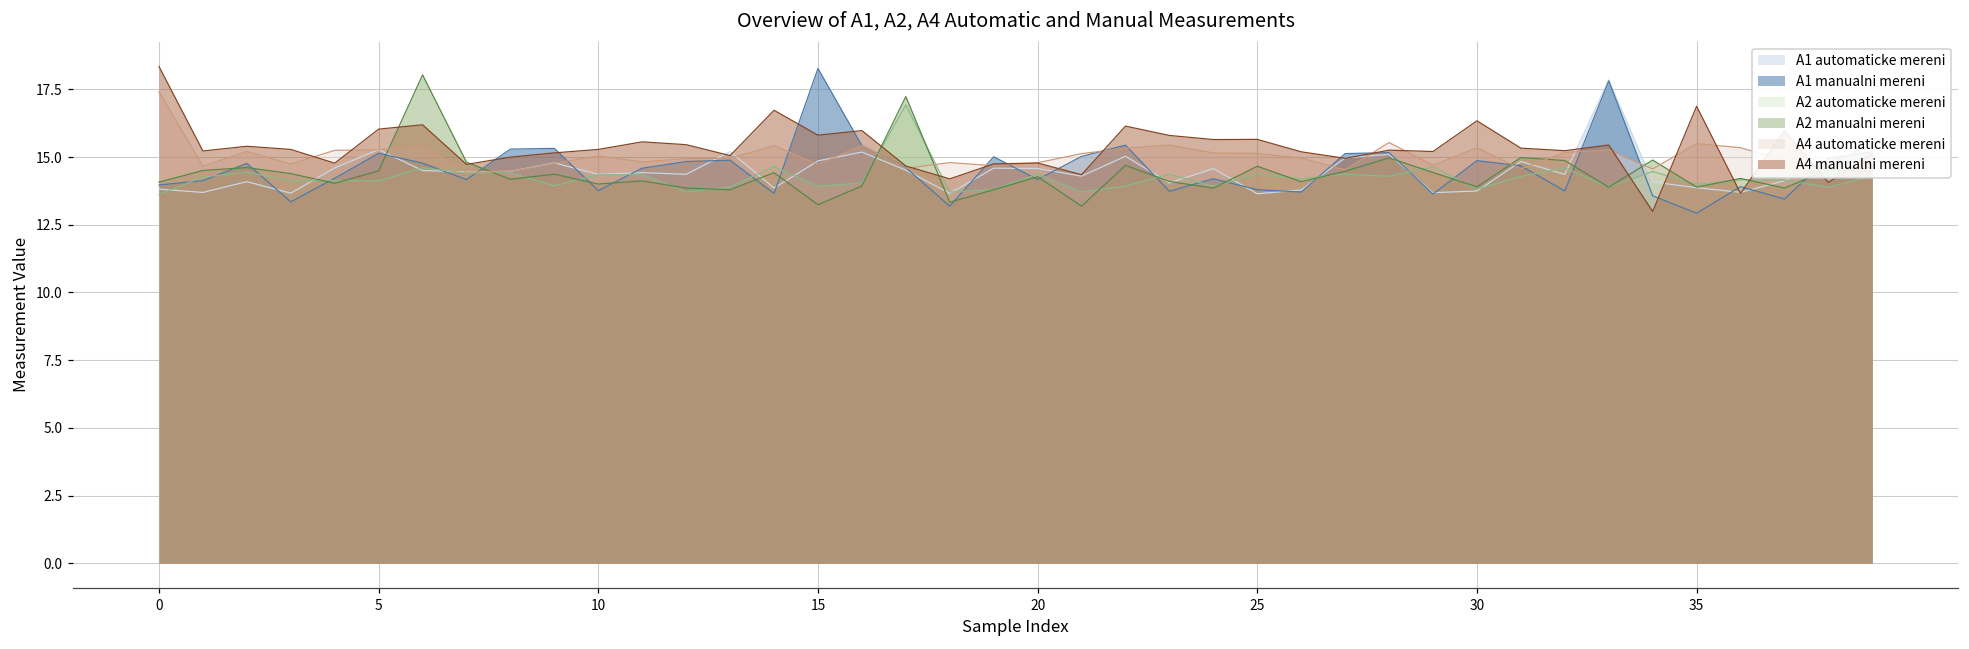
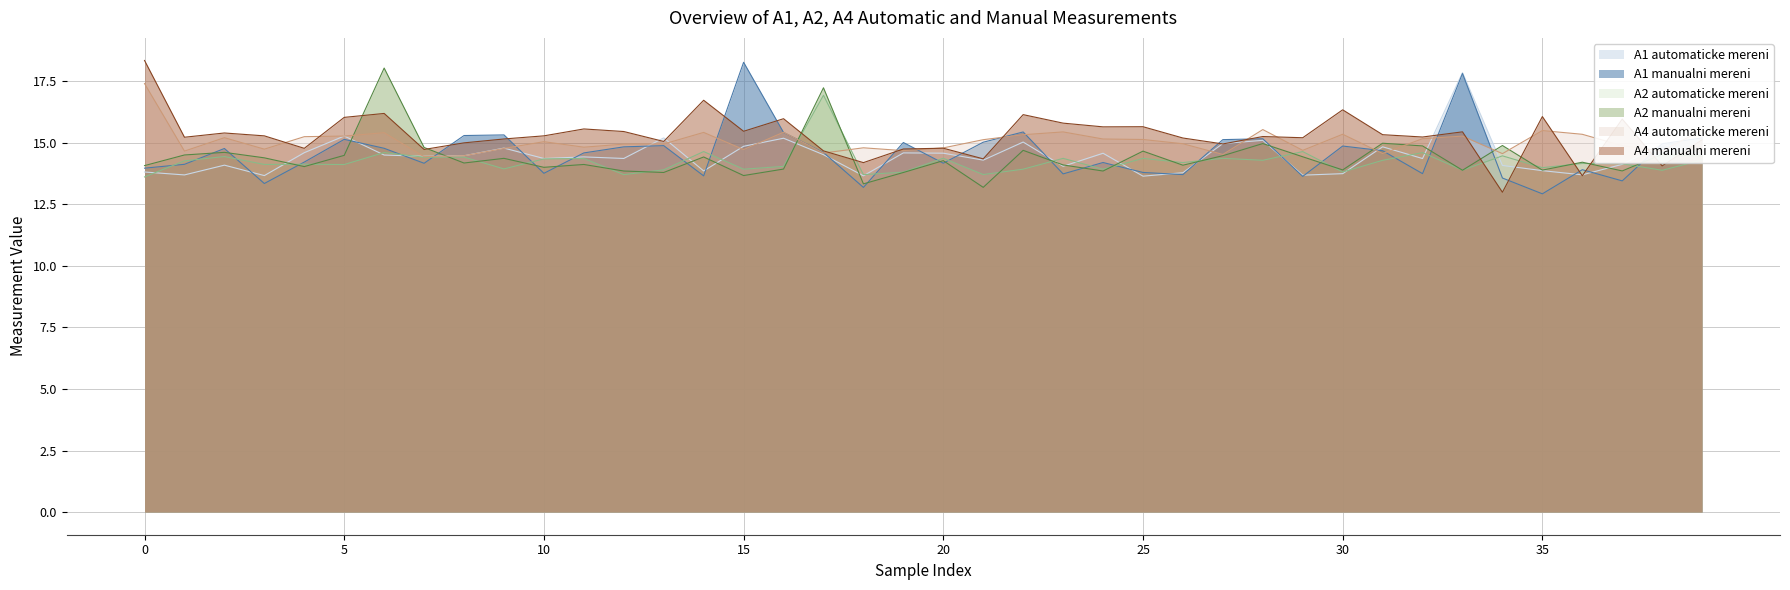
  {
    "A1 manualni mereni": {
      "0": 14.0,
      "5": 15.1,
      "10": 13.8,
      "15": 18.3,
      "25": 13.8,
      "30": 14.9,
      "35": 12.9
    },
    "A2 manualni mereni": {
      "0": 14.1,
      "5": 14.5,
      "10": 14.0,
-     "15": 13.2,
+     "15": 13.7,
      "25": 14.7
    },
    "A4 manualni mereni": {
      "0": 18.3,
      "5": 16.0,
      "10": 15.3,
-     "15": 15.8,
+     "15": 15.5,
      "25": 15.7,
      "30": 16.3,
-     "35": 16.9
+     "35": 16.1
    }
  }
